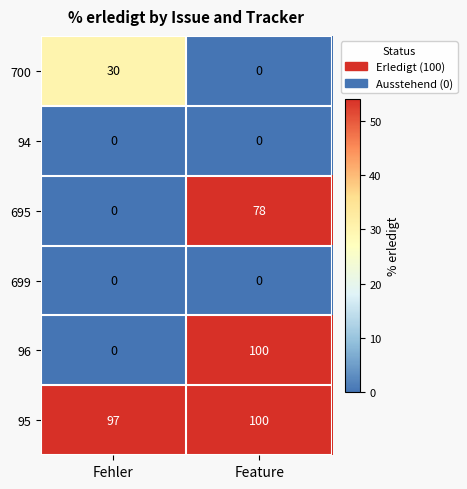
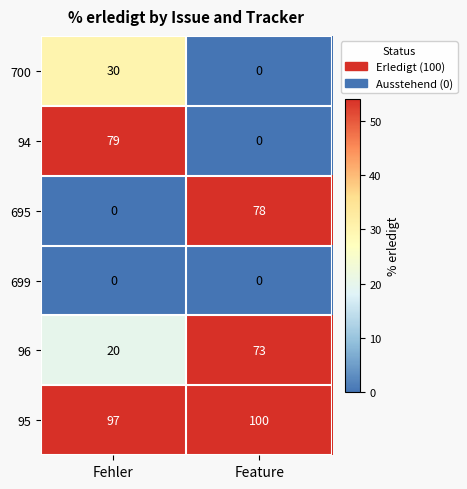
  {
    "700": {
      "Fehler": 30,
      "Feature": 0
    },
    "94": {
-     "Fehler": 0,
+     "Fehler": 79,
      "Feature": 0
    },
    "695": {
      "Fehler": 0,
      "Feature": 78
    },
    "699": {
      "Fehler": 0,
      "Feature": 0
    },
    "96": {
-     "Fehler": 0,
-     "Feature": 100
+     "Fehler": 20,
+     "Feature": 73
    },
    "95": {
      "Fehler": 97,
      "Feature": 100
    }
  }
